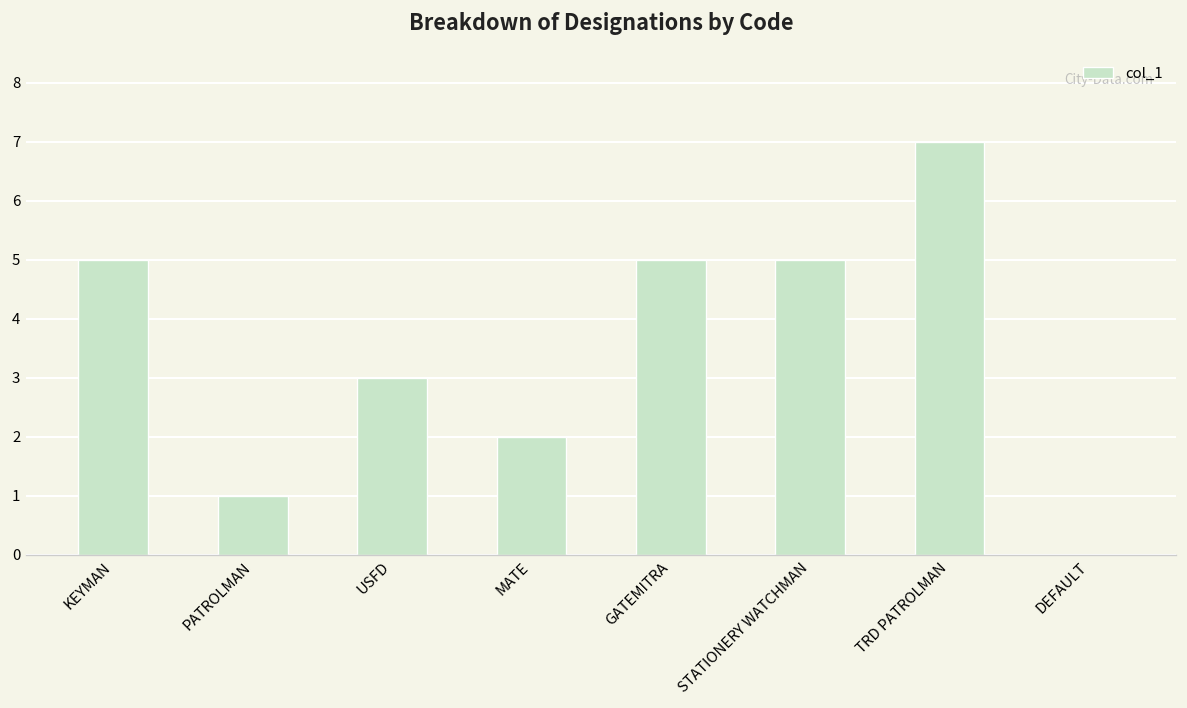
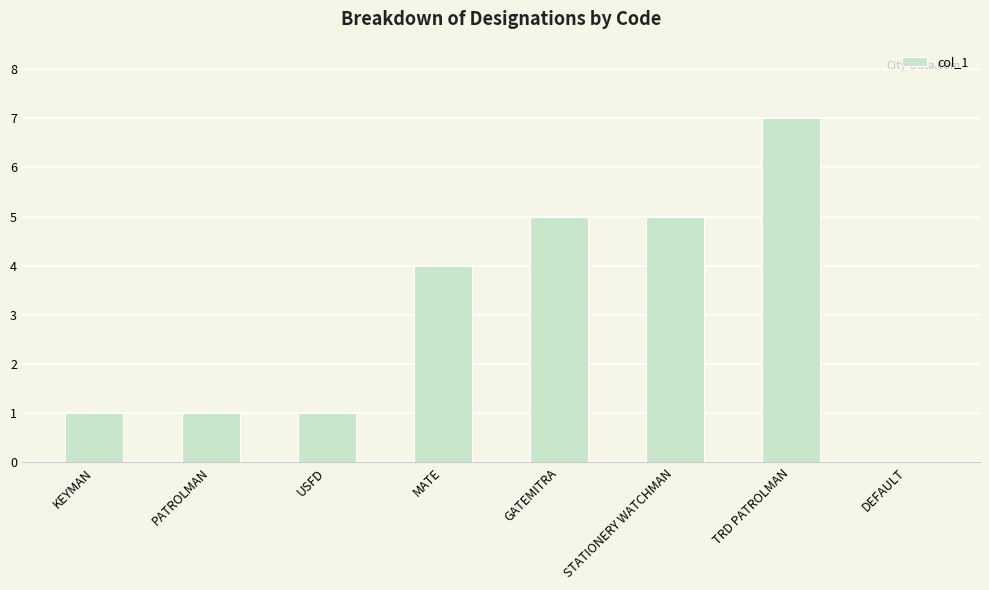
  {
-   "KEYMAN": 5,
+   "KEYMAN": 1,
    "PATROLMAN": 1,
-   "USFD": 3,
-   "MATE": 2,
+   "USFD": 1,
+   "MATE": 4,
    "GATEMITRA": 5,
    "STATIONERY WATCHMAN": 5,
    "TRD PATROLMAN": 7,
    "DEFAULT": 0
  }
